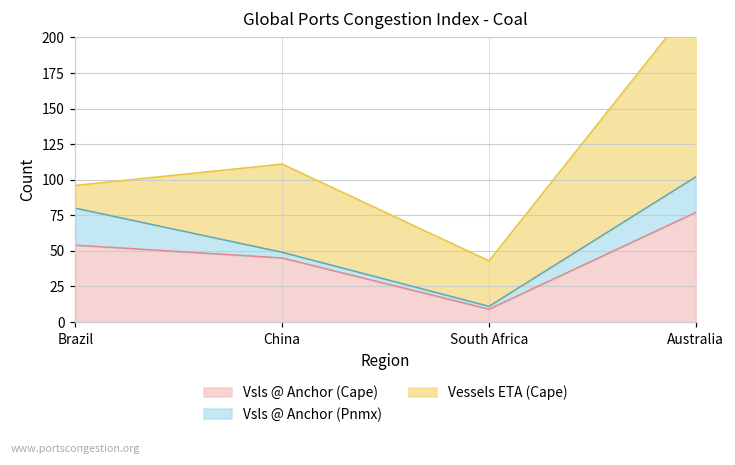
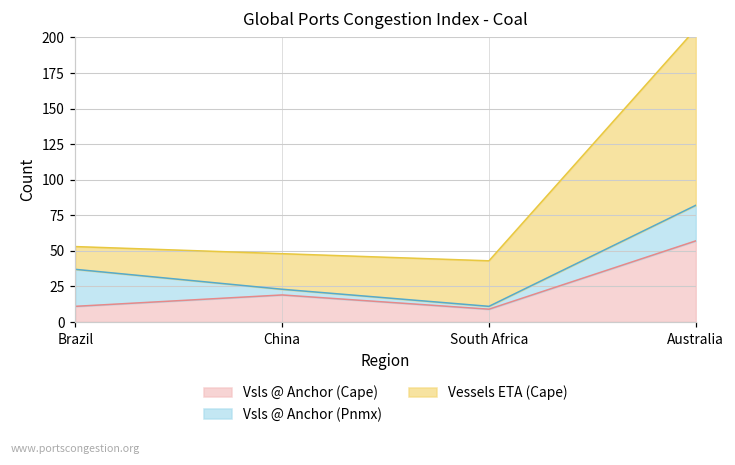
  {
    "Vsls @ Anchor (Cape)": {
-     "Brazil": 54,
-     "China": 45,
-     "Australia": 77
+     "Brazil": 11,
+     "China": 19,
+     "Australia": 57
    },
    "Vsls @ Anchor (Pnmx)": {
      "Brazil": 26,
      "China": 4,
      "Australia": 25
    },
    "Vessels ETA (Cape)": {
      "Brazil": 16,
-     "China": 62,
+     "China": 25,
      "South Africa": 32
    }
  }
